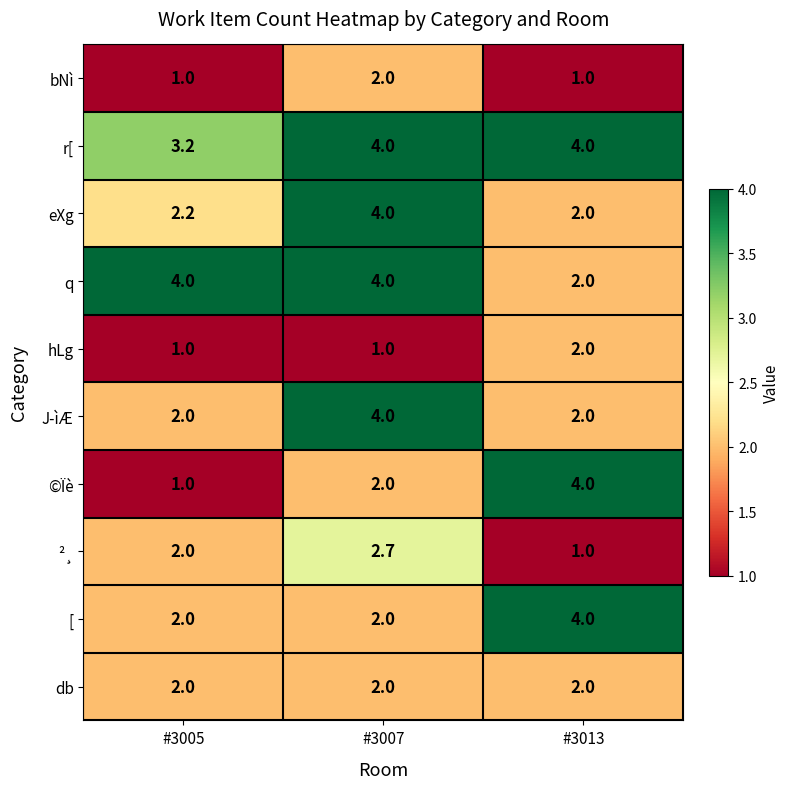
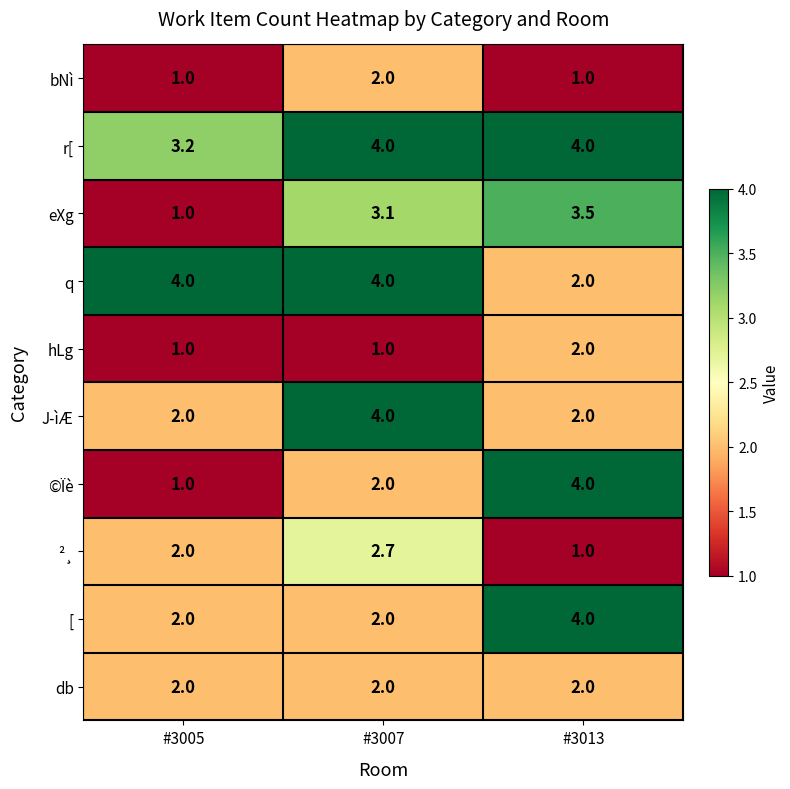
  {
    "bNì": {
      "#3005": 1.0,
      "#3007": 2.0,
      "#3013": 1.0
    },
    "r[": {
      "#3005": 3.2,
      "#3007": 4.0,
      "#3013": 4.0
    },
    "eXg": {
-     "#3005": 2.2,
-     "#3007": 4.0,
-     "#3013": 2.0
+     "#3005": 1.0,
+     "#3007": 3.1,
+     "#3013": 3.5
    },
    "q": {
      "#3005": 4.0,
      "#3007": 4.0,
      "#3013": 2.0
    },
    "hLg": {
      "#3005": 1.0,
      "#3007": 1.0,
      "#3013": 2.0
    },
    "J­ìÆ": {
      "#3005": 2.0,
      "#3007": 4.0,
      "#3013": 2.0
    },
    "©Ïè": {
      "#3005": 1.0,
      "#3007": 2.0,
      "#3013": 4.0
    },
    "²¸": {
      "#3005": 2.0,
      "#3007": 2.7,
      "#3013": 1.0
    },
    "[": {
      "#3005": 2.0,
      "#3007": 2.0,
      "#3013": 4.0
    },
    "db": {
      "#3005": 2.0,
      "#3007": 2.0,
      "#3013": 2.0
    }
  }
